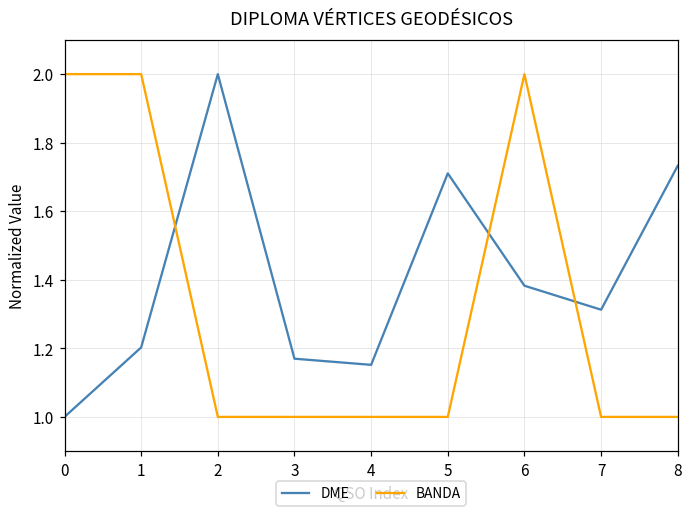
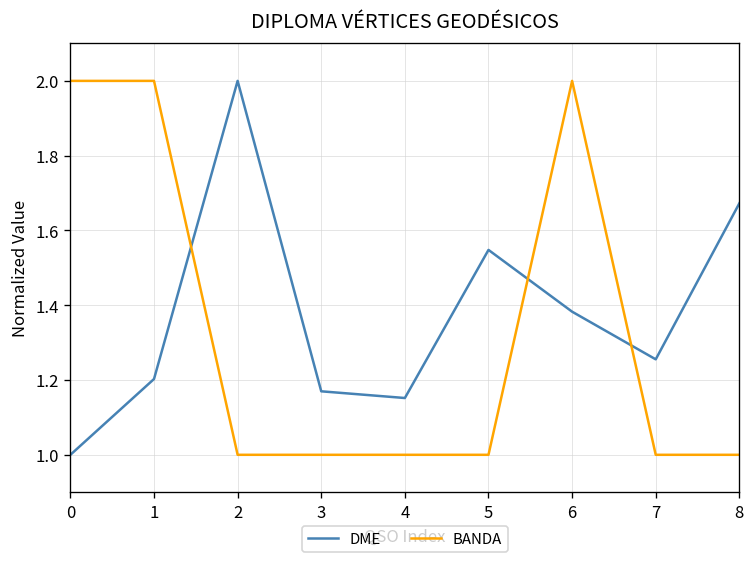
  {
    "DME": {
      "0": 1.00,
      "1": 1.20,
      "2": 2.00,
      "3": 1.17,
      "4": 1.15,
-     "5": 1.71,
+     "5": 1.55,
      "6": 1.38,
-     "7": 1.31,
-     "8": 1.73
+     "7": 1.26,
+     "8": 1.67
    },
    "BANDA": {
      "0": 2.00,
      "1": 2.00,
      "2": 1.00,
      "3": 1.00,
      "4": 1.00,
      "5": 1.00,
      "6": 2.00,
      "7": 1.00,
      "8": 1.00
    }
  }
